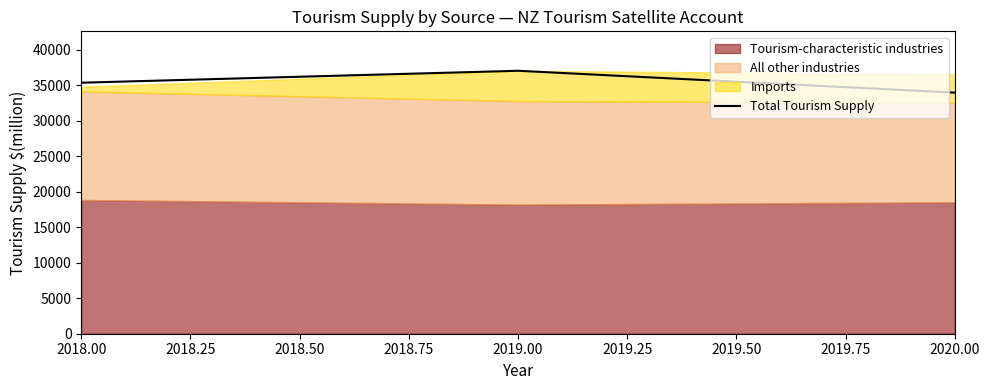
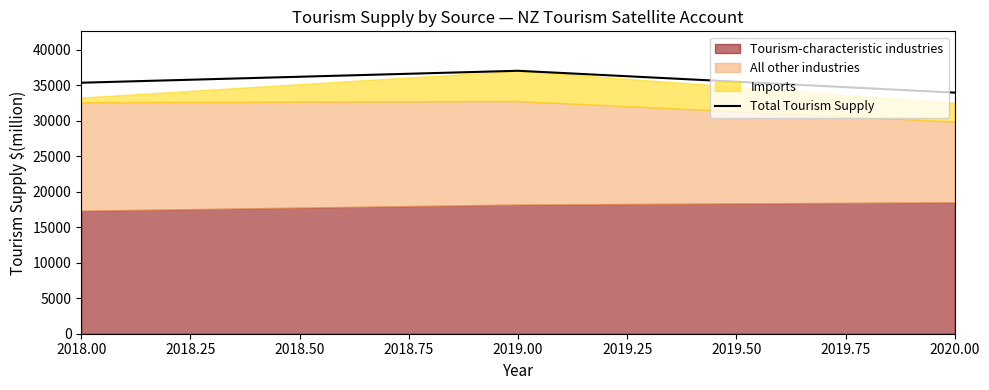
  {
    "Tourism-characteristic industries": {
-     "2018.00": 19000,
+     "2018.00": 17000,
      "2019.00": 18000,
      "2020.00": 19000
    },
    "Total Tourism Supply": {
      "2018.00": 35000,
      "2020.00": 34000
    },
    "All other industries": {
      "2018.00": 15000,
      "2019.00": 15000,
-     "2020.00": 14000
+     "2020.00": 11000
    },
    "Imports": {
      "2018.00": 1000,
-     "2020.00": 4000
+     "2020.00": 3000
    }
  }
